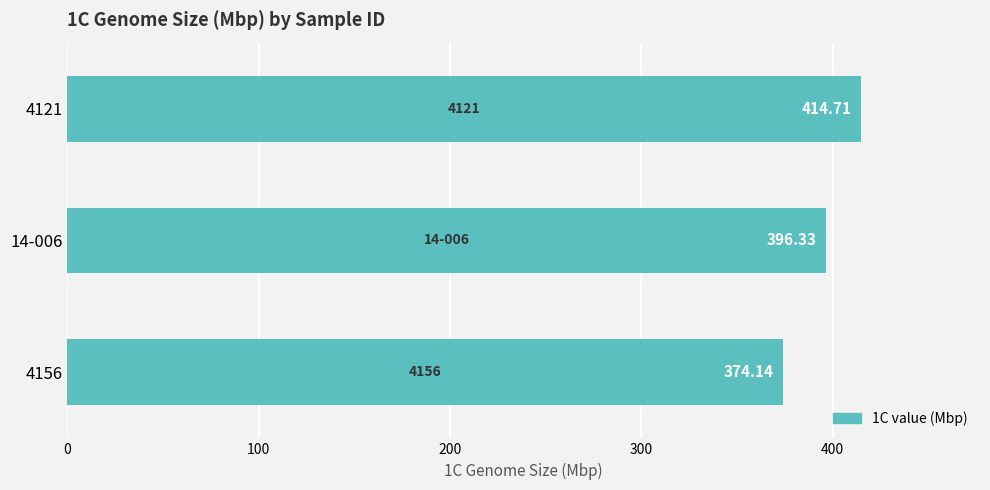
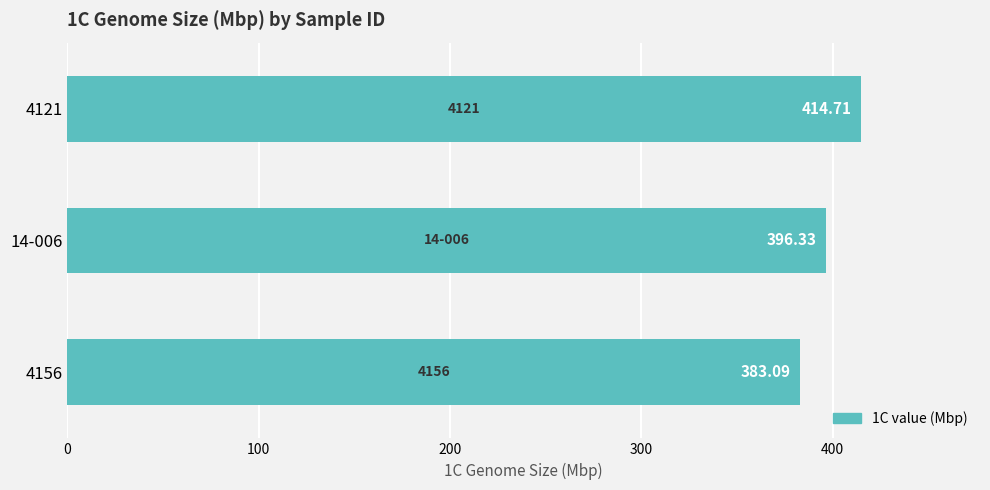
  {
    "4121": 414.71,
    "14-006": 396.33,
-   "4156": 374.14
+   "4156": 383.09
  }
